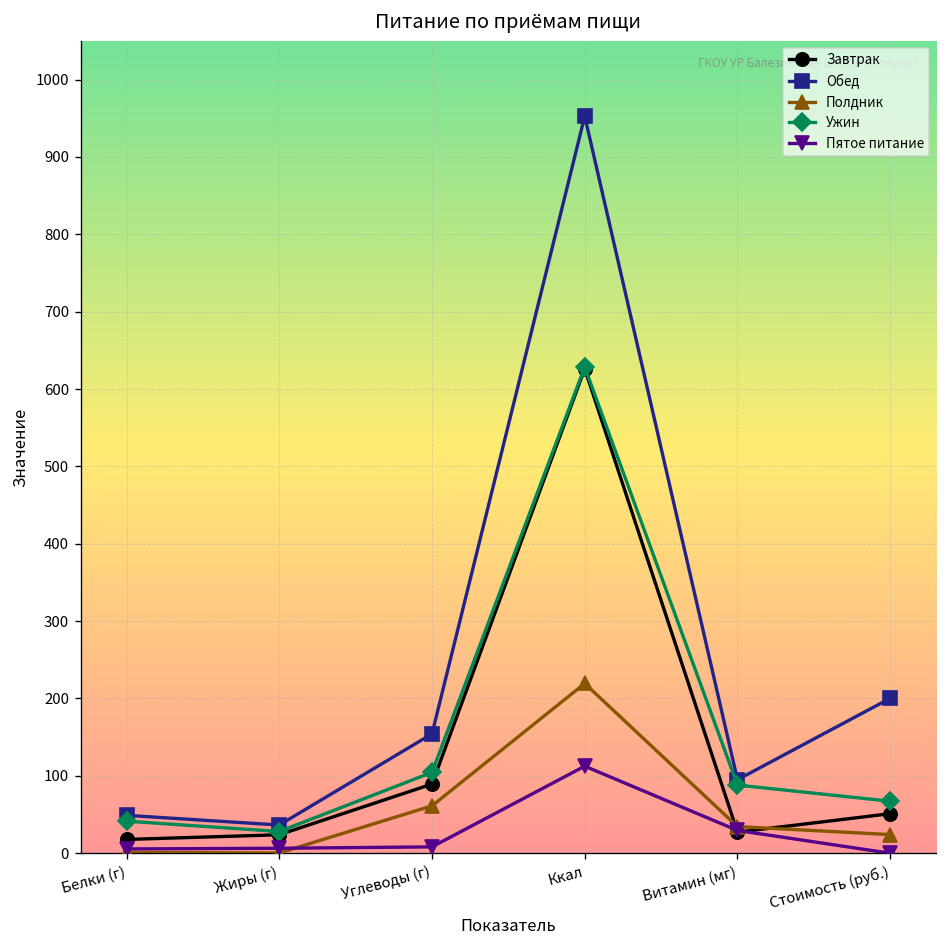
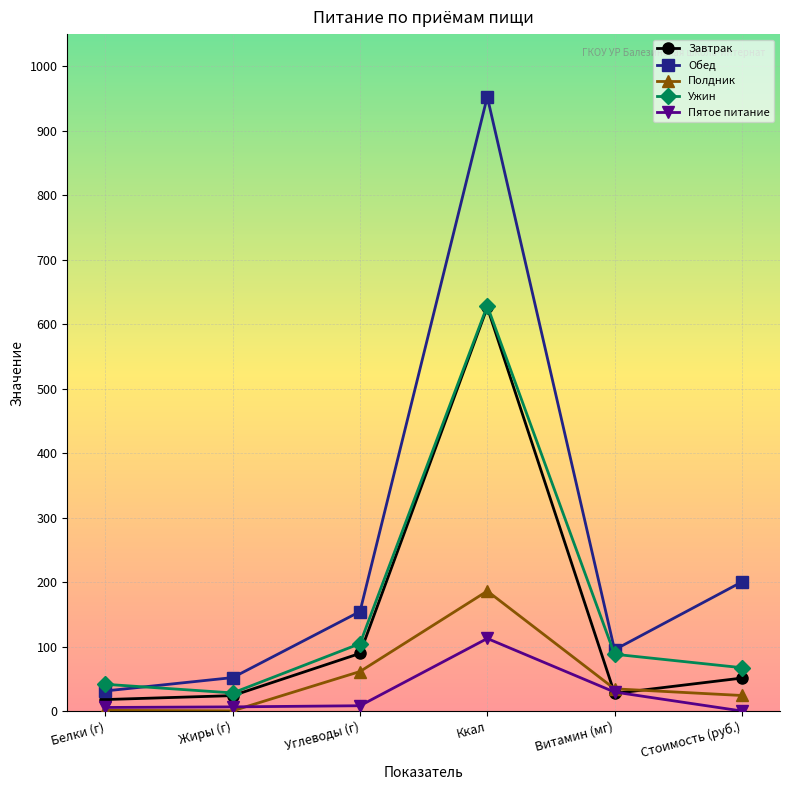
  {
    "Завтрак": {
      "Белки (г)": 20,
      "Жиры (г)": 20,
      "Углеводы (г)": 90,
      "Стоимость (руб.)": 50
    },
    "Обед": {
-     "Белки (г)": 50,
-     "Жиры (г)": 40,
+     "Белки (г)": 30,
+     "Жиры (г)": 50,
      "Углеводы (г)": 150,
      "Ккал": 950,
      "Витамин (мг)": 90,
      "Стоимость (руб.)": 200
    },
    "Полдник": {
      "Белки (г)": 0,
      "Жиры (г)": 0,
      "Углеводы (г)": 60,
-     "Ккал": 220,
+     "Ккал": 190,
      "Витамин (мг)": 30,
      "Стоимость (руб.)": 20
    },
    "Ужин": {
      "Белки (г)": 40,
      "Жиры (г)": 30,
      "Углеводы (г)": 100,
      "Витамин (мг)": 90,
      "Стоимость (руб.)": 70
    },
    "Пятое питание": {
      "Белки (г)": 10,
      "Жиры (г)": 10,
      "Углеводы (г)": 10,
      "Ккал": 110,
      "Стоимость (руб.)": 0
    }
  }
